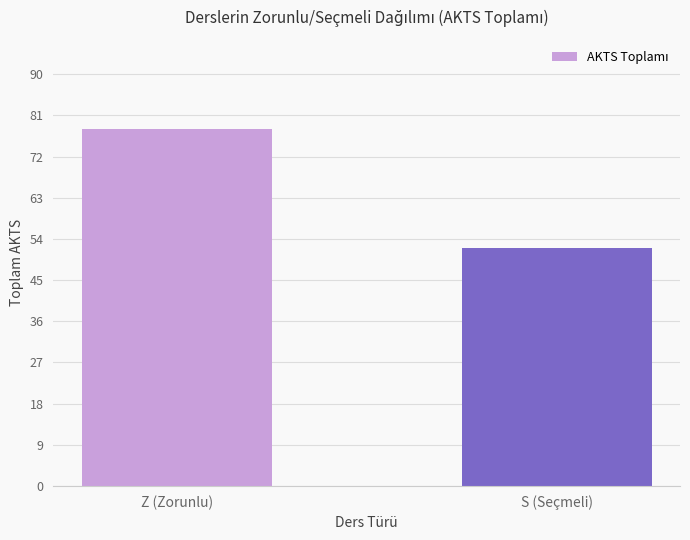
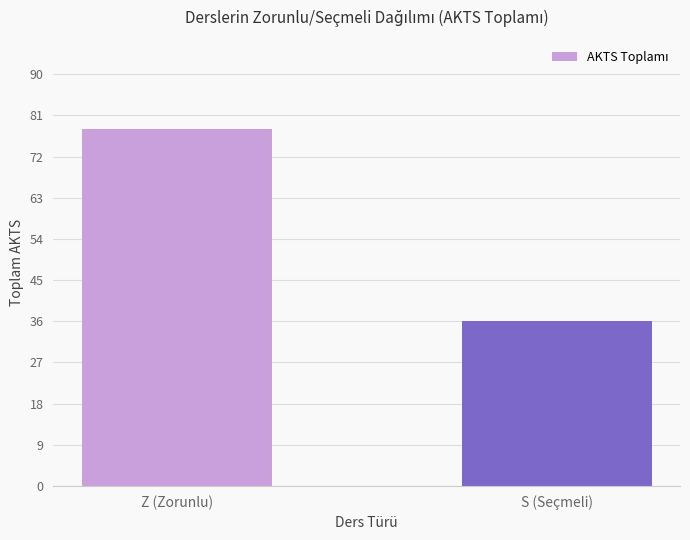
  {
    "Z (Zorunlu)": 78,
-   "S (Seçmeli)": 52
+   "S (Seçmeli)": 36
  }
